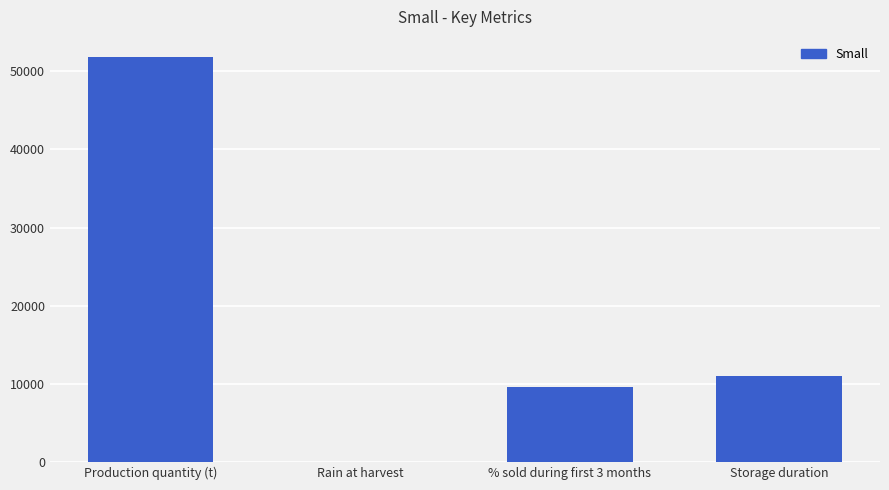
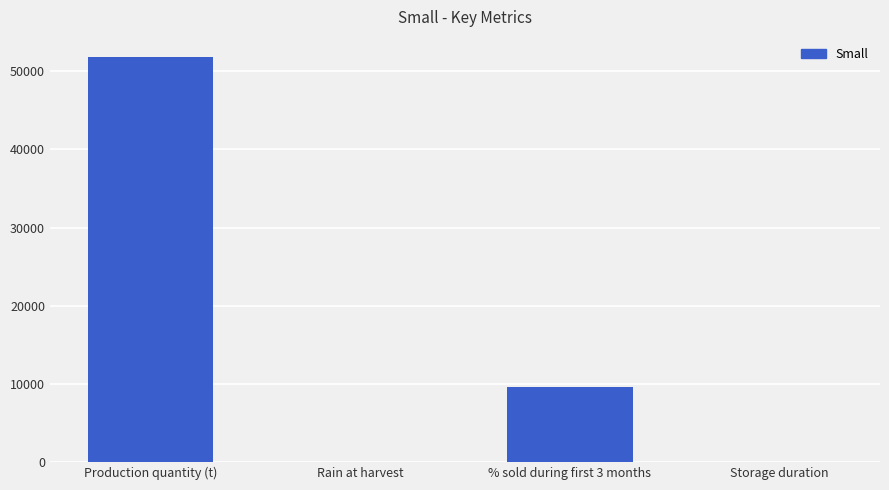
  {
    "Production quantity (t)": 52000,
    "Rain at harvest": 0,
    "% sold during first 3 months": 10000,
-   "Storage duration": 11000
+   "Storage duration": 0
  }
